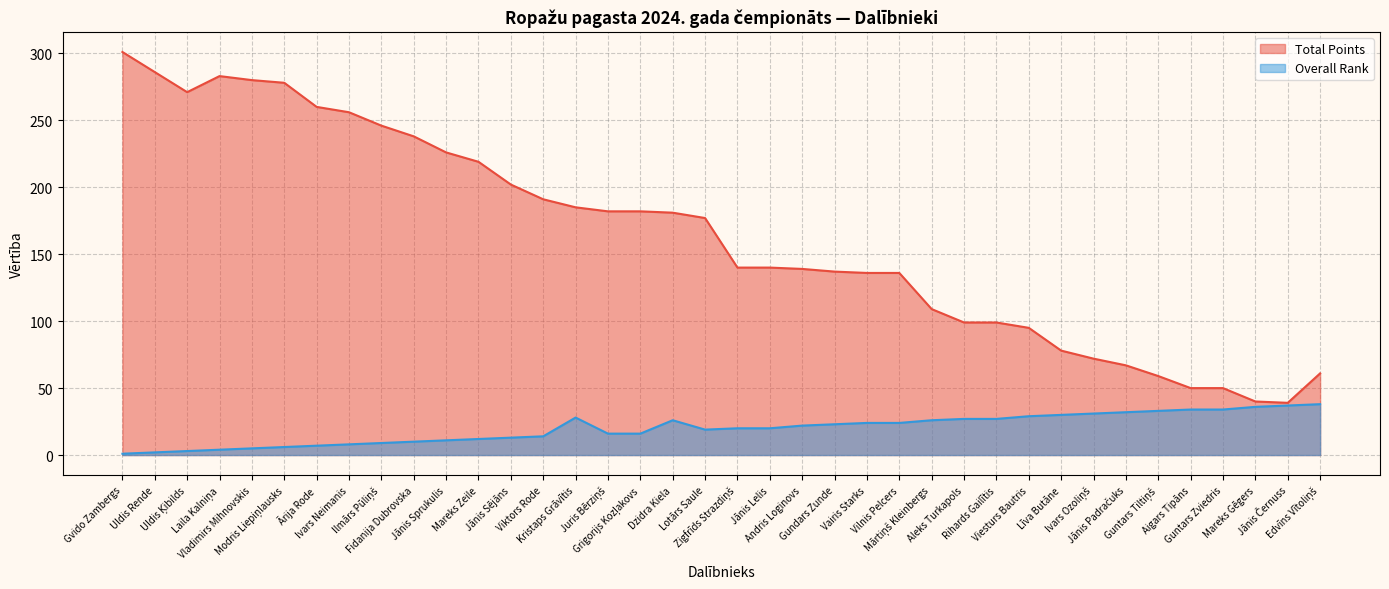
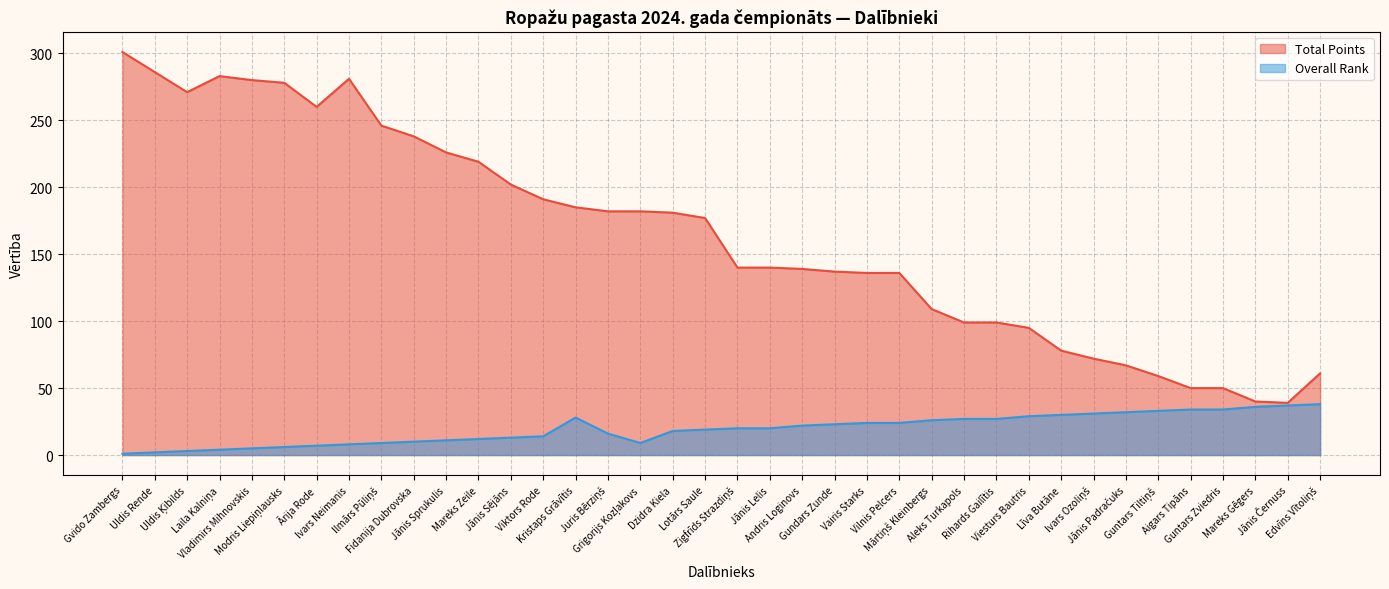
  {
    "Total Points": {
      "Gvido Zambergs": 301,
      "Uldis Rende": 286,
      "Uldis Ķibilds": 271,
      "Laila Kalniņa": 283,
      "Vladimirs Mihnovskis": 280,
      "Modris Liepiņlausks": 278,
      "Ārija Rode": 260,
-     "Ivars Neimanis": 256,
+     "Ivars Neimanis": 281,
      "Ilmārs Pūliņš": 246,
      "Fidanija Dubrovska": 238,
      "Jānis Sprukulis": 226,
      "Mareks Zeile": 219,
      "Jānis Sējāns": 202,
      "Viktors Rode": 191,
      "Kristaps Grāvītis": 185,
      "Juris Bērziņš": 182,
      "Grigorijs Kozļakovs": 182,
      "Dzidra Kiela": 181,
      "Lotārs Saule": 177,
      "Zigfrīds Strazdiņš": 140,
      "Jānis Lelis": 140,
      "Andris Loginovs": 139,
      "Gundars Zunde": 137,
      "Vairis Starks": 136,
      "Vilnis Pelcers": 136,
      "Mārtiņš Kleinbergs": 109,
      "Aleks Turkapols": 99,
      "Rihards Gailītis": 99,
      "Viesturs Bautris": 95,
      "Līva Butāne": 78,
      "Ivars Ozoliņš": 72,
      "Jānis Padračuks": 67,
      "Guntars Tiltiņš": 59,
      "Aigars Tipāns": 50,
      "Guntars Zviedris": 50,
      "Mareks Gēgers": 40,
      "Jānis Černuss": 39,
      "Edvīns Vītoliņš": 61
    },
    "Overall Rank": {
      "Gvido Zambergs": 1,
      "Uldis Rende": 2,
      "Uldis Ķibilds": 3,
      "Laila Kalniņa": 4,
      "Vladimirs Mihnovskis": 5,
      "Modris Liepiņlausks": 6,
      "Ārija Rode": 7,
      "Ivars Neimanis": 8,
      "Ilmārs Pūliņš": 9,
      "Fidanija Dubrovska": 10,
      "Jānis Sprukulis": 11,
      "Mareks Zeile": 12,
      "Jānis Sējāns": 13,
      "Viktors Rode": 14,
      "Kristaps Grāvītis": 28,
      "Juris Bērziņš": 16,
-     "Grigorijs Kozļakovs": 16,
-     "Dzidra Kiela": 26,
+     "Grigorijs Kozļakovs": 9,
+     "Dzidra Kiela": 18,
      "Lotārs Saule": 19,
      "Zigfrīds Strazdiņš": 20,
      "Jānis Lelis": 20,
      "Andris Loginovs": 22,
      "Gundars Zunde": 23,
      "Vairis Starks": 24,
      "Vilnis Pelcers": 24,
      "Mārtiņš Kleinbergs": 26,
      "Aleks Turkapols": 27,
      "Rihards Gailītis": 27,
      "Viesturs Bautris": 29,
      "Līva Butāne": 30,
      "Ivars Ozoliņš": 31,
      "Jānis Padračuks": 32,
      "Guntars Tiltiņš": 33,
      "Aigars Tipāns": 34,
      "Guntars Zviedris": 34,
      "Mareks Gēgers": 36,
      "Jānis Černuss": 37,
      "Edvīns Vītoliņš": 38
    }
  }
